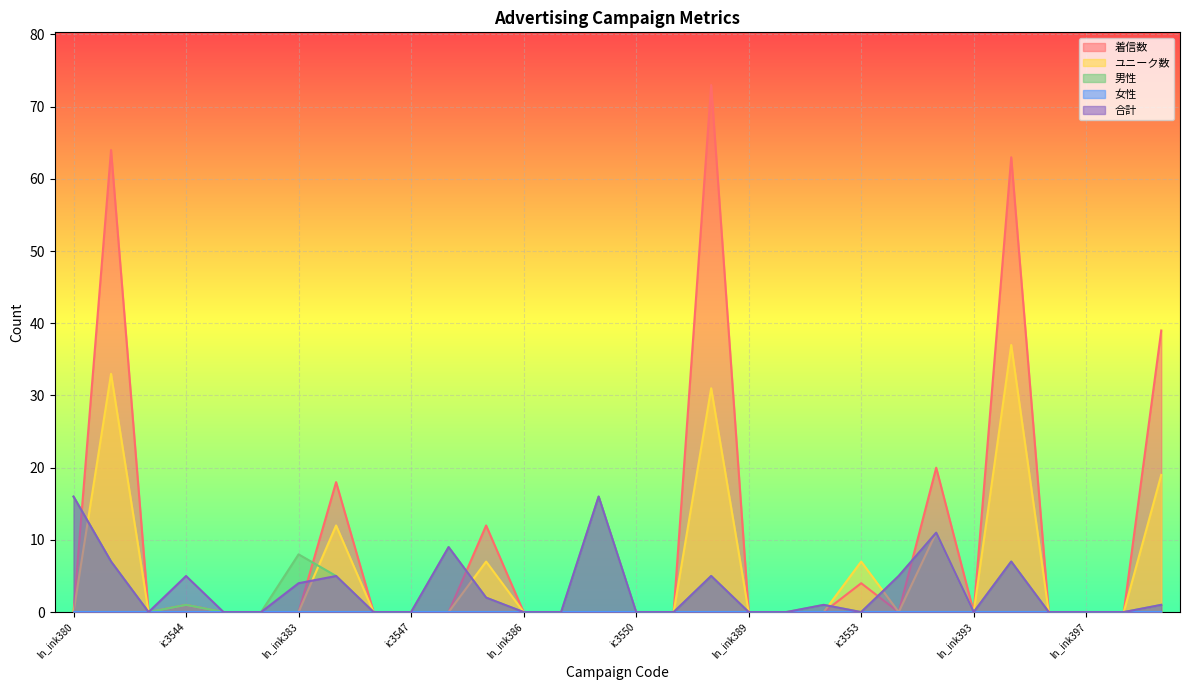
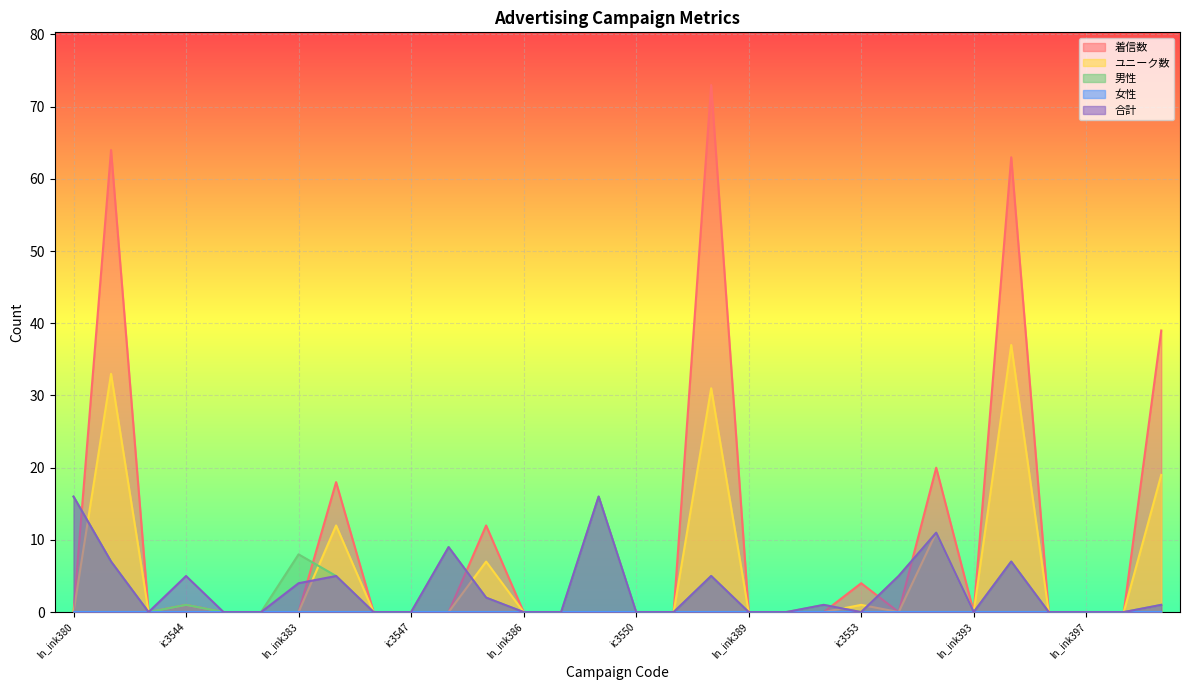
  {
    "着信数": {
      "ic3553": 4
    },
    "ユニーク数": {
-     "ic3553": 7
+     "ic3553": 1
    },
    "男性": {
      "ln_ink383": 8
    },
    "女性": {
      "ic3544": 0
    },
    "合計": {
      "ic3544": 5,
      "ln_ink383": 4
    }
  }
